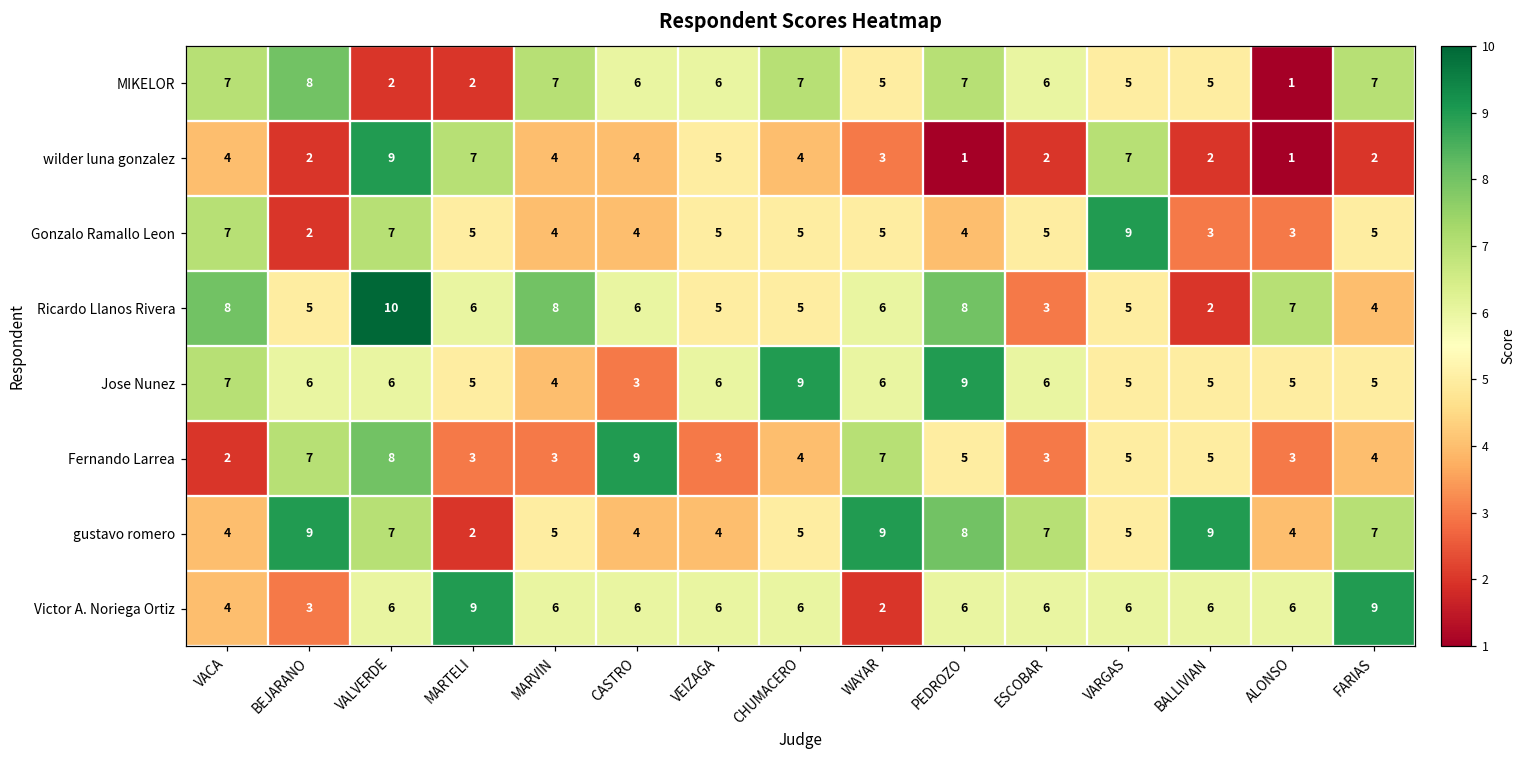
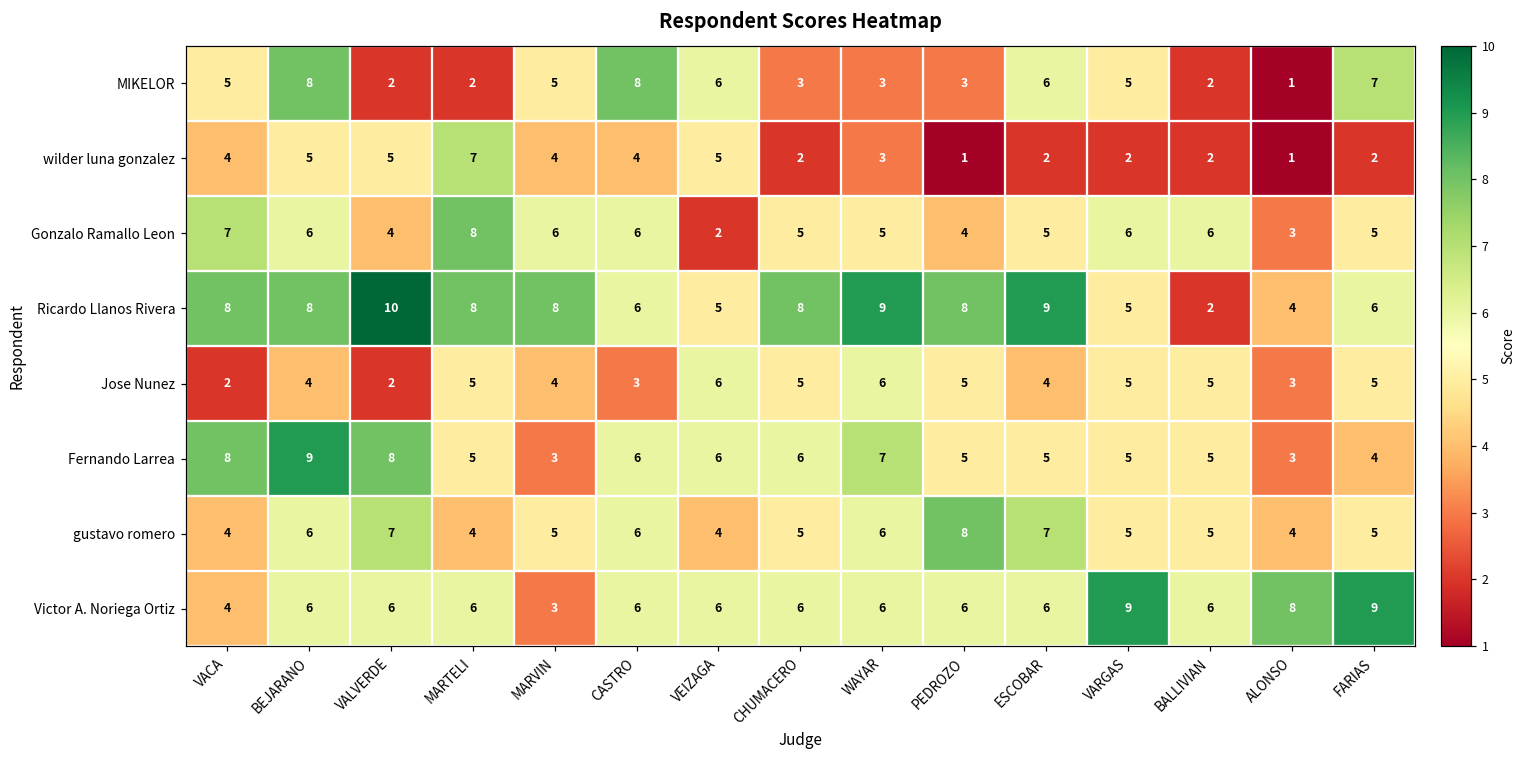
  {
    "MIKELOR": {
-     "VACA": 7,
+     "VACA": 5,
      "BEJARANO": 8,
      "VALVERDE": 2,
      "MARTELI": 2,
-     "MARVIN": 7,
-     "CASTRO": 6,
+     "MARVIN": 5,
+     "CASTRO": 8,
      "VEIZAGA": 6,
-     "CHUMACERO": 7,
-     "WAYAR": 5,
-     "PEDROZO": 7,
+     "CHUMACERO": 3,
+     "WAYAR": 3,
+     "PEDROZO": 3,
      "ESCOBAR": 6,
      "VARGAS": 5,
-     "BALLIVIAN": 5,
+     "BALLIVIAN": 2,
      "ALONSO": 1,
      "FARIAS": 7
    },
    "wilder luna gonzalez": {
      "VACA": 4,
-     "BEJARANO": 2,
-     "VALVERDE": 9,
+     "BEJARANO": 5,
+     "VALVERDE": 5,
      "MARTELI": 7,
      "MARVIN": 4,
      "CASTRO": 4,
      "VEIZAGA": 5,
-     "CHUMACERO": 4,
+     "CHUMACERO": 2,
      "WAYAR": 3,
      "PEDROZO": 1,
      "ESCOBAR": 2,
-     "VARGAS": 7,
+     "VARGAS": 2,
      "BALLIVIAN": 2,
      "ALONSO": 1,
      "FARIAS": 2
    },
    "Gonzalo Ramallo Leon": {
      "VACA": 7,
-     "BEJARANO": 2,
-     "VALVERDE": 7,
-     "MARTELI": 5,
-     "MARVIN": 4,
-     "CASTRO": 4,
-     "VEIZAGA": 5,
+     "BEJARANO": 6,
+     "VALVERDE": 4,
+     "MARTELI": 8,
+     "MARVIN": 6,
+     "CASTRO": 6,
+     "VEIZAGA": 2,
      "CHUMACERO": 5,
      "WAYAR": 5,
      "PEDROZO": 4,
      "ESCOBAR": 5,
-     "VARGAS": 9,
-     "BALLIVIAN": 3,
+     "VARGAS": 6,
+     "BALLIVIAN": 6,
      "ALONSO": 3,
      "FARIAS": 5
    },
    "Ricardo Llanos Rivera": {
      "VACA": 8,
-     "BEJARANO": 5,
+     "BEJARANO": 8,
      "VALVERDE": 10,
-     "MARTELI": 6,
+     "MARTELI": 8,
      "MARVIN": 8,
      "CASTRO": 6,
      "VEIZAGA": 5,
-     "CHUMACERO": 5,
-     "WAYAR": 6,
+     "CHUMACERO": 8,
+     "WAYAR": 9,
      "PEDROZO": 8,
-     "ESCOBAR": 3,
+     "ESCOBAR": 9,
      "VARGAS": 5,
      "BALLIVIAN": 2,
-     "ALONSO": 7,
-     "FARIAS": 4
+     "ALONSO": 4,
+     "FARIAS": 6
    },
    "Jose Nunez": {
-     "VACA": 7,
-     "BEJARANO": 6,
-     "VALVERDE": 6,
+     "VACA": 2,
+     "BEJARANO": 4,
+     "VALVERDE": 2,
      "MARTELI": 5,
      "MARVIN": 4,
      "CASTRO": 3,
      "VEIZAGA": 6,
-     "CHUMACERO": 9,
+     "CHUMACERO": 5,
      "WAYAR": 6,
-     "PEDROZO": 9,
-     "ESCOBAR": 6,
+     "PEDROZO": 5,
+     "ESCOBAR": 4,
      "VARGAS": 5,
      "BALLIVIAN": 5,
-     "ALONSO": 5,
+     "ALONSO": 3,
      "FARIAS": 5
    },
    "Fernando Larrea": {
-     "VACA": 2,
-     "BEJARANO": 7,
+     "VACA": 8,
+     "BEJARANO": 9,
      "VALVERDE": 8,
-     "MARTELI": 3,
+     "MARTELI": 5,
      "MARVIN": 3,
-     "CASTRO": 9,
-     "VEIZAGA": 3,
-     "CHUMACERO": 4,
+     "CASTRO": 6,
+     "VEIZAGA": 6,
+     "CHUMACERO": 6,
      "WAYAR": 7,
      "PEDROZO": 5,
-     "ESCOBAR": 3,
+     "ESCOBAR": 5,
      "VARGAS": 5,
      "BALLIVIAN": 5,
      "ALONSO": 3,
      "FARIAS": 4
    },
    "gustavo romero": {
      "VACA": 4,
-     "BEJARANO": 9,
+     "BEJARANO": 6,
      "VALVERDE": 7,
-     "MARTELI": 2,
+     "MARTELI": 4,
      "MARVIN": 5,
-     "CASTRO": 4,
+     "CASTRO": 6,
      "VEIZAGA": 4,
      "CHUMACERO": 5,
-     "WAYAR": 9,
+     "WAYAR": 6,
      "PEDROZO": 8,
      "ESCOBAR": 7,
      "VARGAS": 5,
-     "BALLIVIAN": 9,
+     "BALLIVIAN": 5,
      "ALONSO": 4,
-     "FARIAS": 7
+     "FARIAS": 5
    },
    "Victor A. Noriega Ortiz": {
      "VACA": 4,
-     "BEJARANO": 3,
+     "BEJARANO": 6,
      "VALVERDE": 6,
-     "MARTELI": 9,
-     "MARVIN": 6,
+     "MARTELI": 6,
+     "MARVIN": 3,
      "CASTRO": 6,
      "VEIZAGA": 6,
      "CHUMACERO": 6,
-     "WAYAR": 2,
+     "WAYAR": 6,
      "PEDROZO": 6,
      "ESCOBAR": 6,
-     "VARGAS": 6,
+     "VARGAS": 9,
      "BALLIVIAN": 6,
-     "ALONSO": 6,
+     "ALONSO": 8,
      "FARIAS": 9
    }
  }
